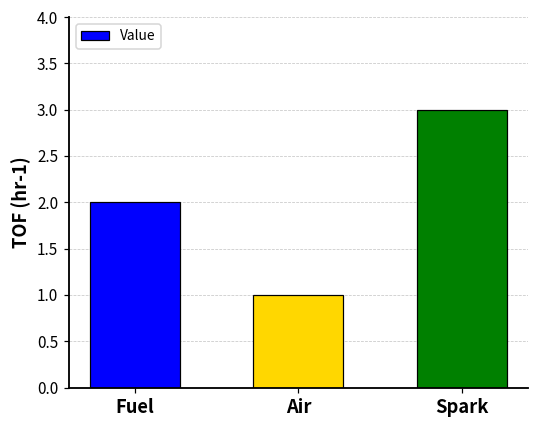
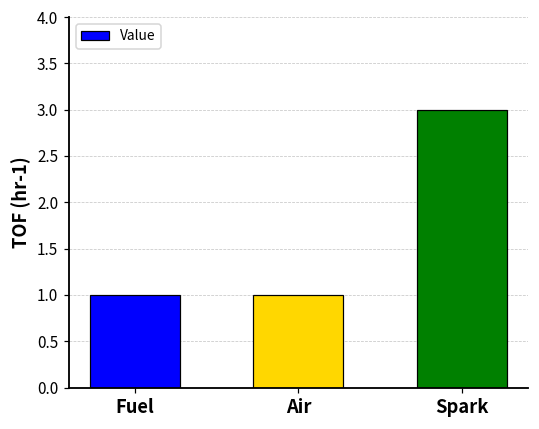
  {
-   "Fuel": 2,
+   "Fuel": 1,
    "Air": 1,
    "Spark": 3
  }
